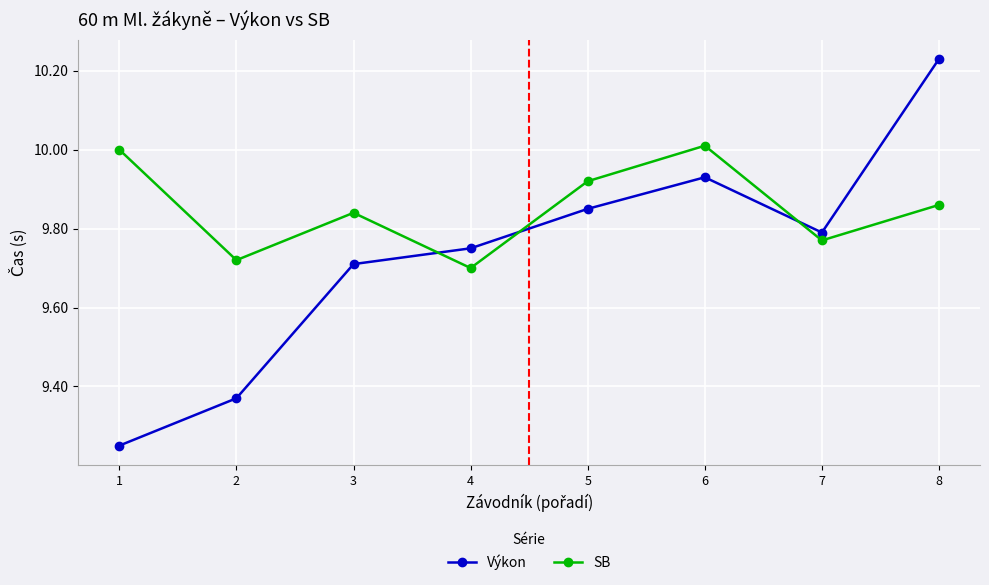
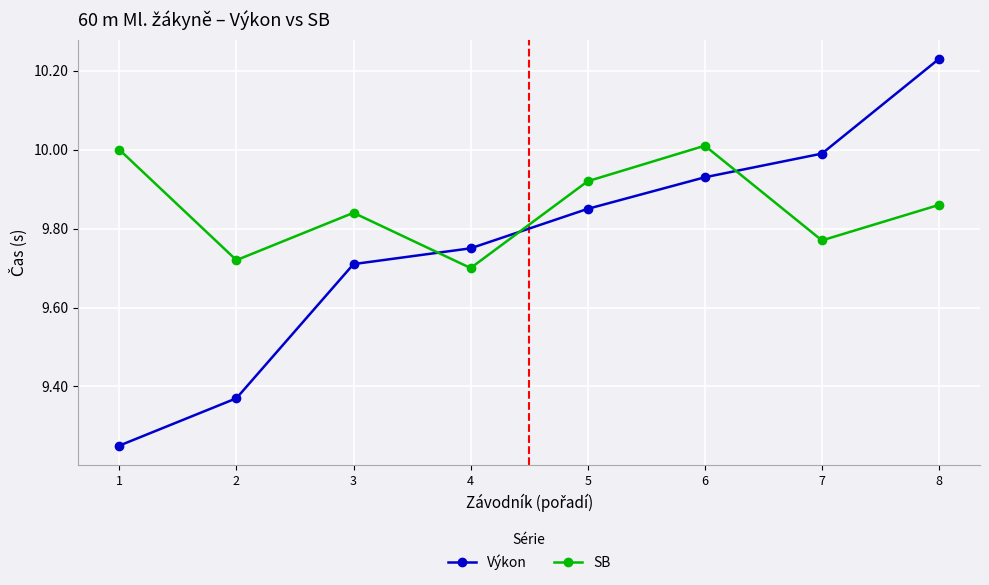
  {
    "Výkon": {
      "1": 9.25,
      "2": 9.37,
      "3": 9.71,
      "4": 9.75,
      "5": 9.85,
      "6": 9.93,
-     "7": 9.79,
+     "7": 9.99,
      "8": 10.23
    },
    "SB": {
      "1": 10.00,
      "2": 9.72,
      "3": 9.84,
      "4": 9.70,
      "5": 9.92,
      "6": 10.01,
      "7": 9.77,
      "8": 9.86
    }
  }
